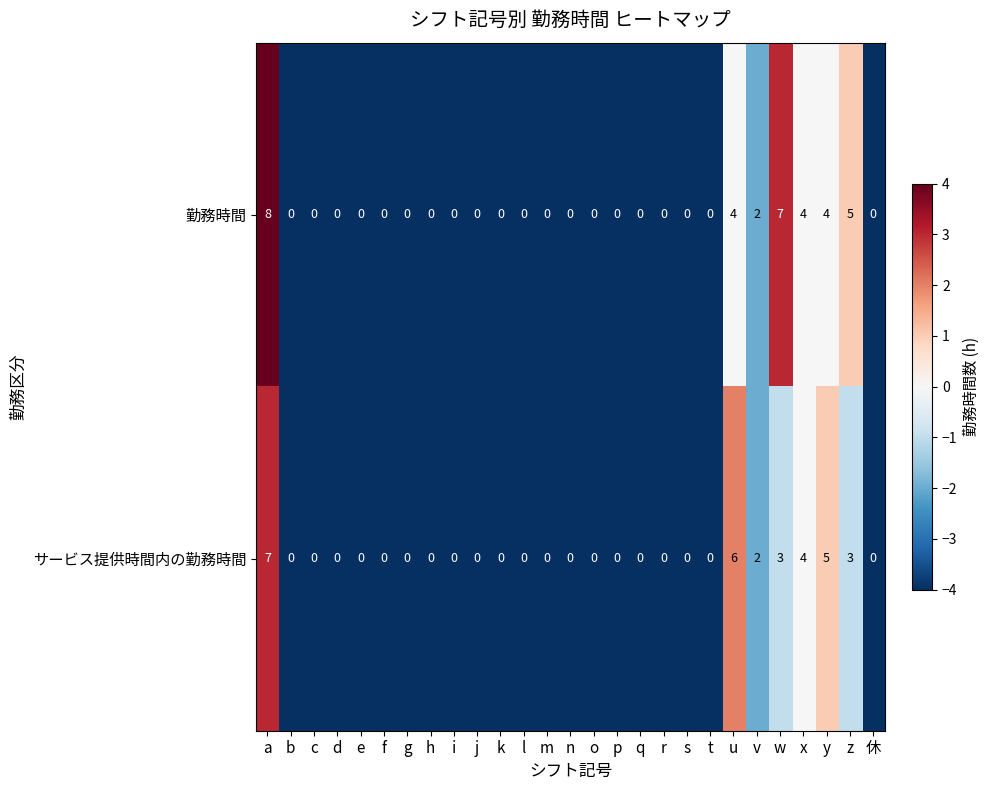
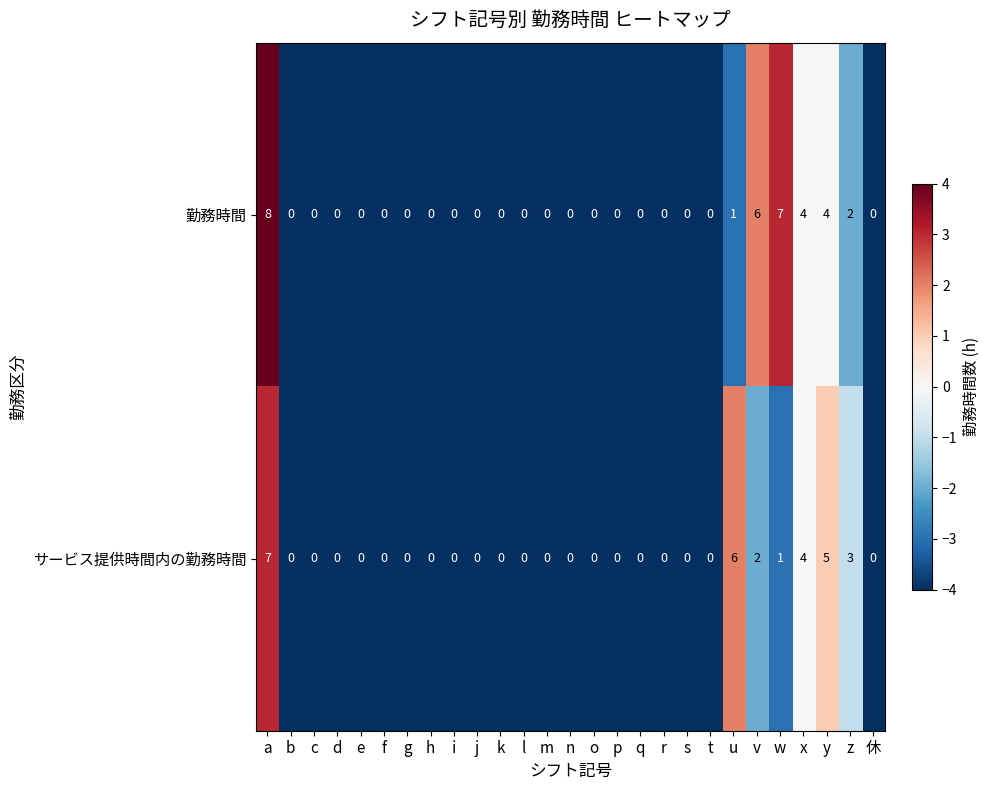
  {
    "勤務時間": {
      "a": 8,
      "b": 0,
      "c": 0,
      "d": 0,
      "e": 0,
      "f": 0,
      "g": 0,
      "h": 0,
      "i": 0,
      "j": 0,
      "k": 0,
      "l": 0,
      "m": 0,
      "n": 0,
      "o": 0,
      "p": 0,
      "q": 0,
      "r": 0,
      "s": 0,
      "t": 0,
-     "u": 4,
-     "v": 2,
+     "u": 1,
+     "v": 6,
      "w": 7,
      "x": 4,
      "y": 4,
-     "z": 5,
+     "z": 2,
      "休": 0
    },
    "サービス提供時間内の勤務時間": {
      "a": 7,
      "b": 0,
      "c": 0,
      "d": 0,
      "e": 0,
      "f": 0,
      "g": 0,
      "h": 0,
      "i": 0,
      "j": 0,
      "k": 0,
      "l": 0,
      "m": 0,
      "n": 0,
      "o": 0,
      "p": 0,
      "q": 0,
      "r": 0,
      "s": 0,
      "t": 0,
      "u": 6,
      "v": 2,
-     "w": 3,
+     "w": 1,
      "x": 4,
      "y": 5,
      "z": 3,
      "休": 0
    }
  }
